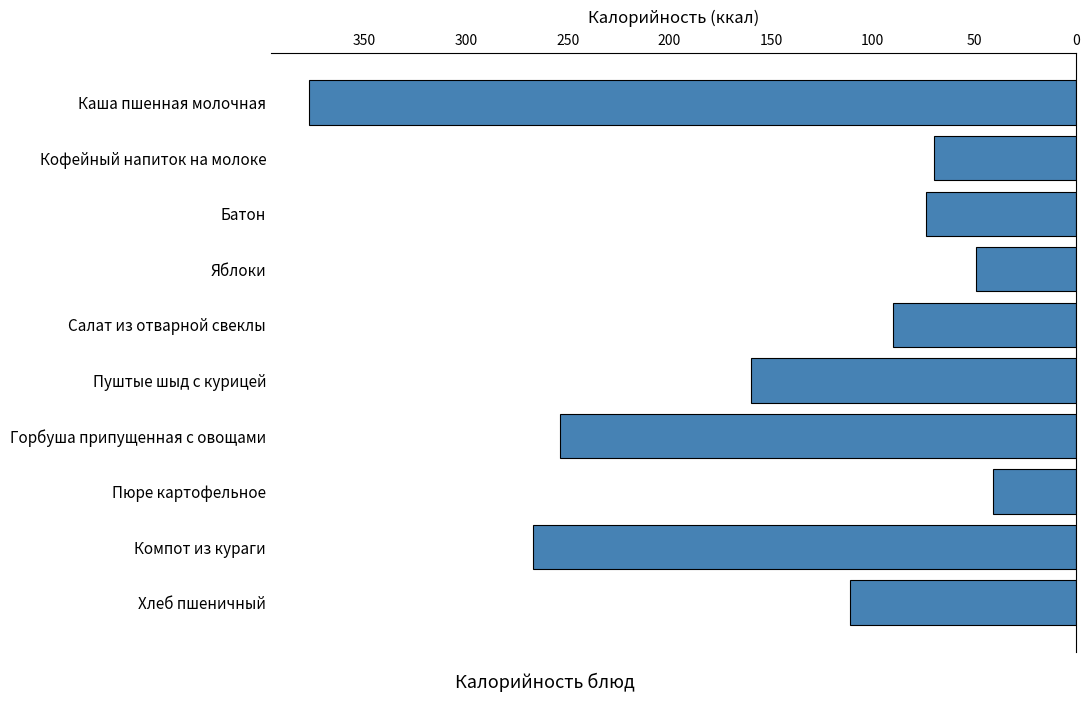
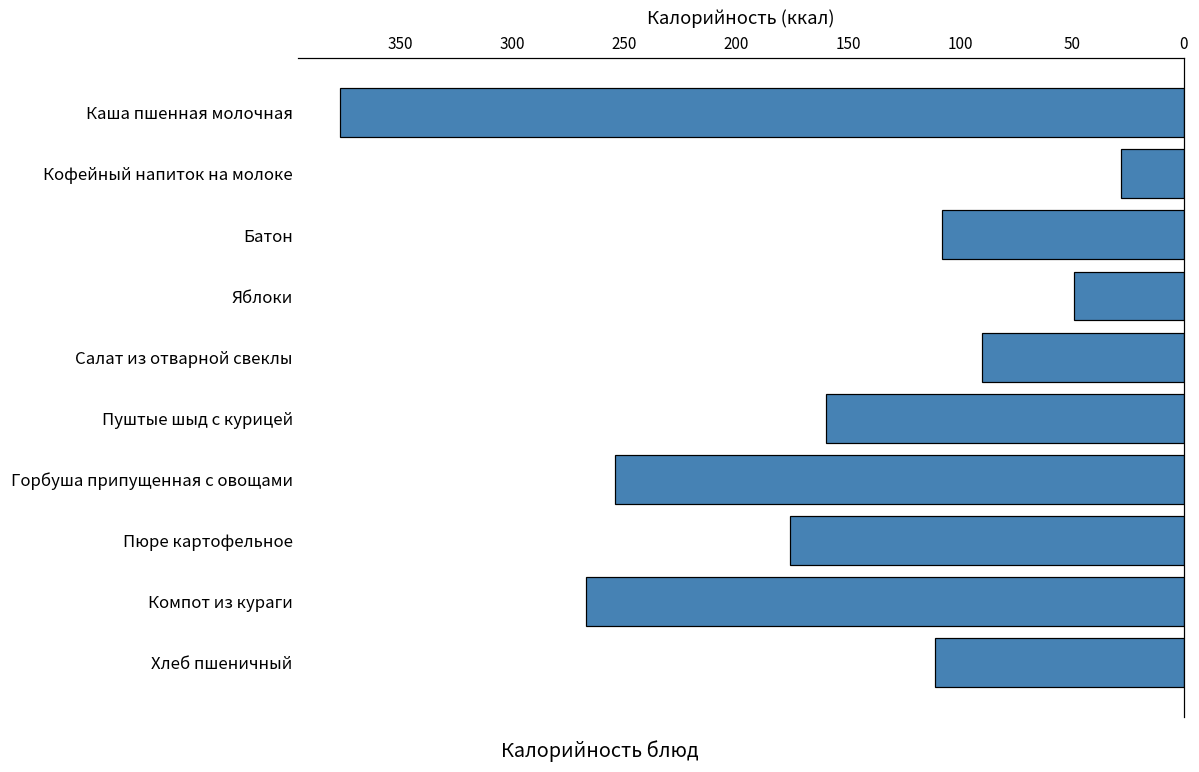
  {
    "Каша пшенная молочная": 377,
-   "Кофейный напиток на молоке": 70,
-   "Батон": 74,
+   "Кофейный напиток на молоке": 28,
+   "Батон": 108,
    "Яблоки": 49,
    "Салат из отварной свеклы": 90,
    "Пуштые шыд с курицей": 160,
    "Горбуша припущенная с овощами": 254,
-   "Пюре картофельное": 41,
+   "Пюре картофельное": 176,
    "Компот из кураги": 267,
    "Хлеб пшеничный": 111
  }
